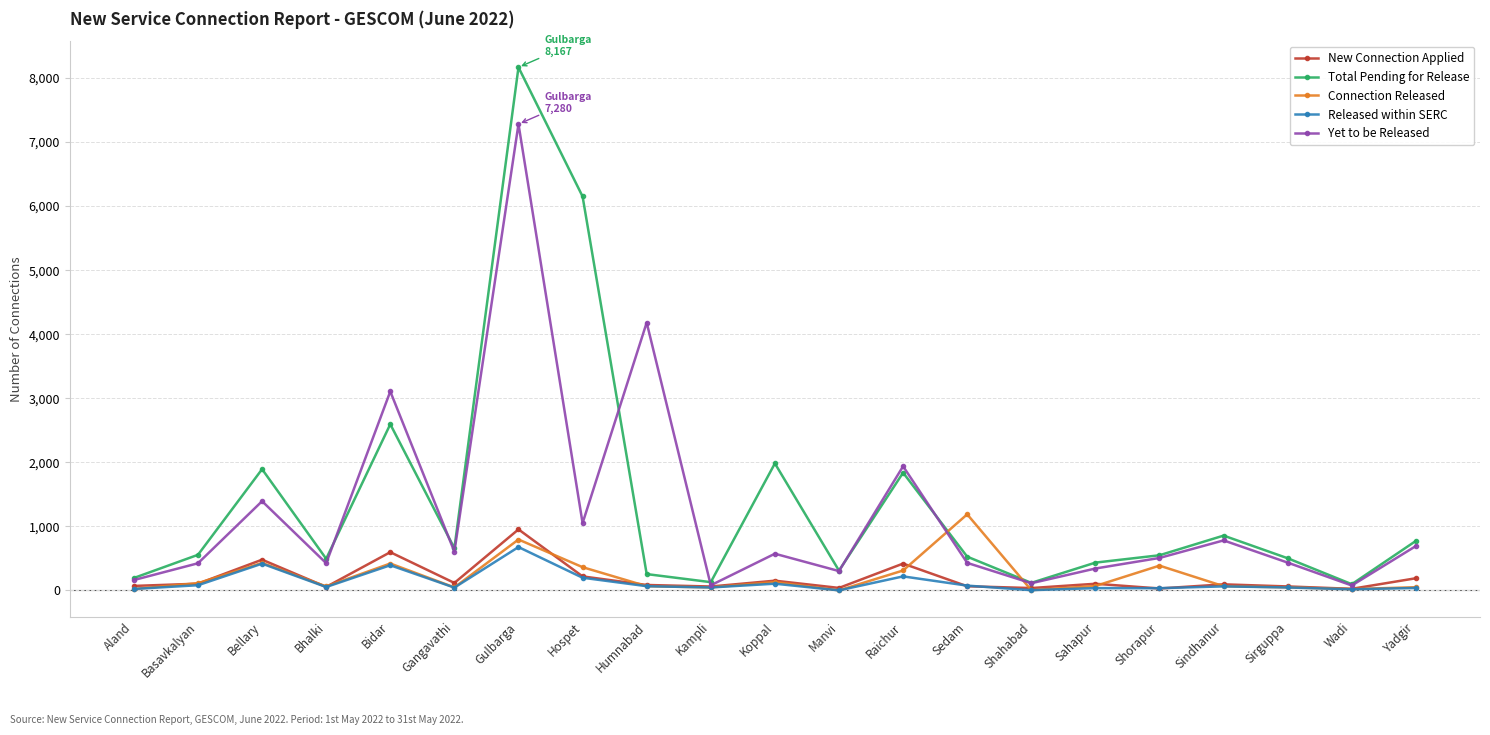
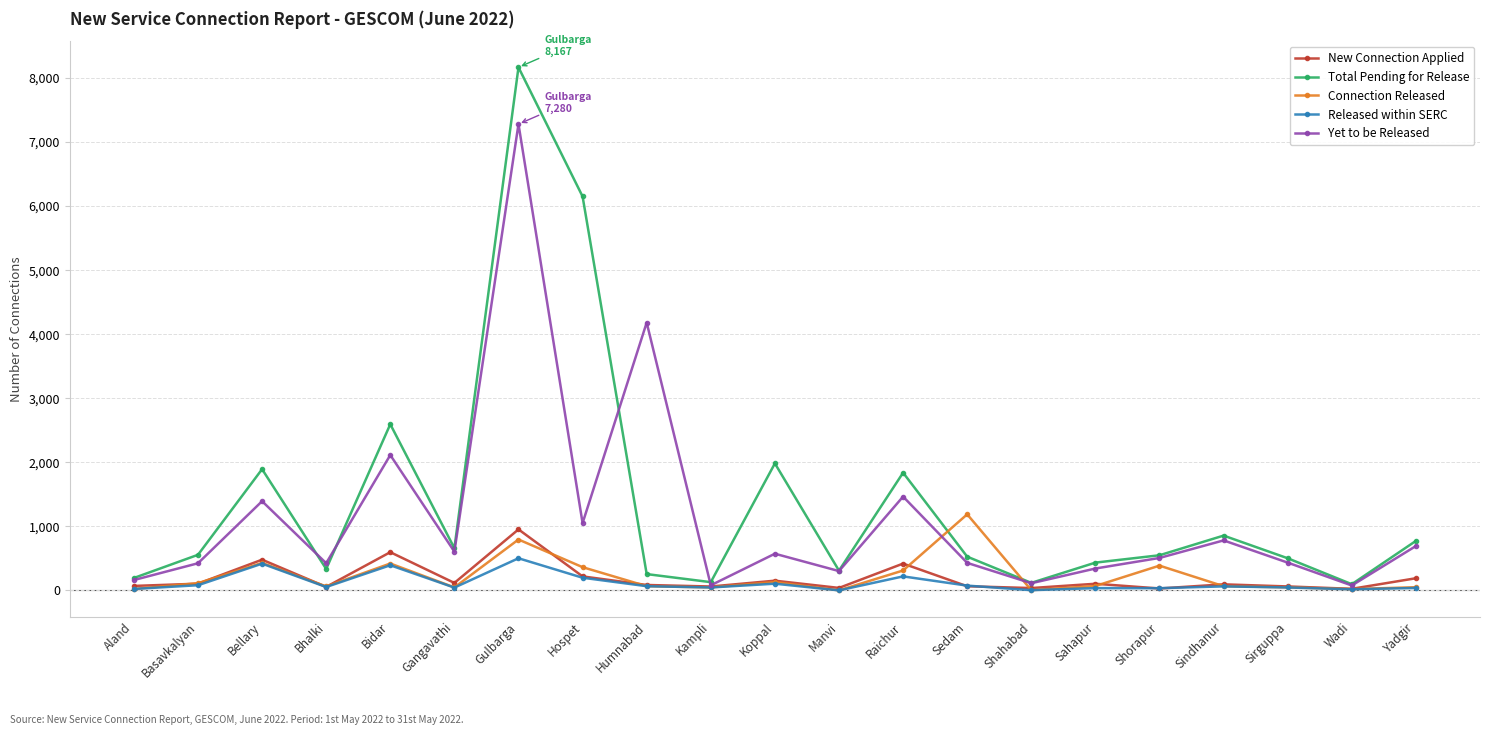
  {
    "New Connection Applied": {
      "Aland": "100",
      "Bellary": "500",
      "Bidar": "600",
      "Gangavathi": "100",
      "Gulbarga": "1,000",
      "Raichur": "400",
      "Yadgir": "200"
    },
    "Total Pending for Release": {
      "Basavkalyan": "600",
      "Bellary": "1,900",
-     "Bhalki": "500",
+     "Bhalki": "300",
      "Bidar": "2,600",
      "Gangavathi": "700",
      "Hospet": "6,200",
      "Humnabad": "300",
      "Kampli": "100",
      "Koppal": "2,000",
      "Raichur": "1,800",
      "Sedam": "500",
      "Sahapur": "400",
      "Shorapur": "500",
      "Sindhanur": "900",
      "Sirguppa": "500",
      "Yadgir": "800"
    },
    "Connection Released": {
      "Gulbarga": "800",
      "Hospet": "400",
      "Raichur": "300",
      "Sedam": "1,200",
      "Shorapur": "400"
    },
    "Released within SERC": {
-     "Gulbarga": "700",
+     "Gulbarga": "500",
      "Raichur": "200"
    },
    "Yet to be Released": {
      "Basavkalyan": "400",
      "Bellary": "1,400",
      "Bhalki": "400",
-     "Bidar": "3,100",
+     "Bidar": "2,100",
      "Gangavathi": "600",
      "Hospet": "1,100",
      "Humnabad": "4,200",
      "Koppal": "600",
-     "Raichur": "1,900",
+     "Raichur": "1,500",
      "Sedam": "400",
      "Sahapur": "300",
      "Shorapur": "500",
      "Sindhanur": "800",
      "Sirguppa": "400",
      "Yadgir": "700"
    }
  }
